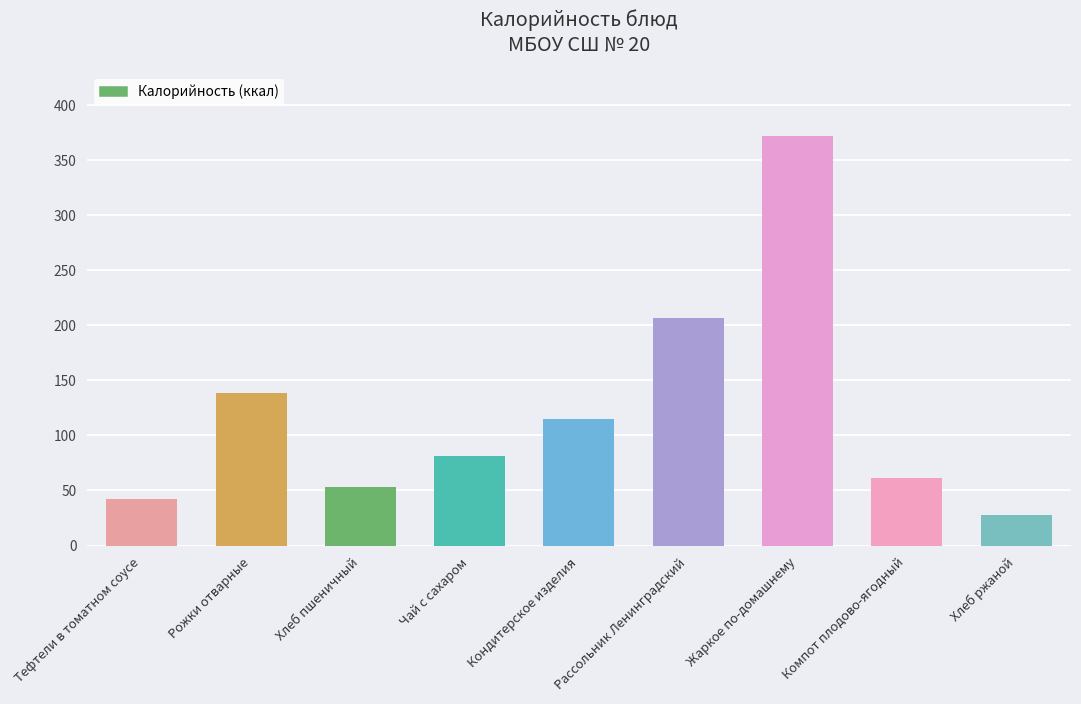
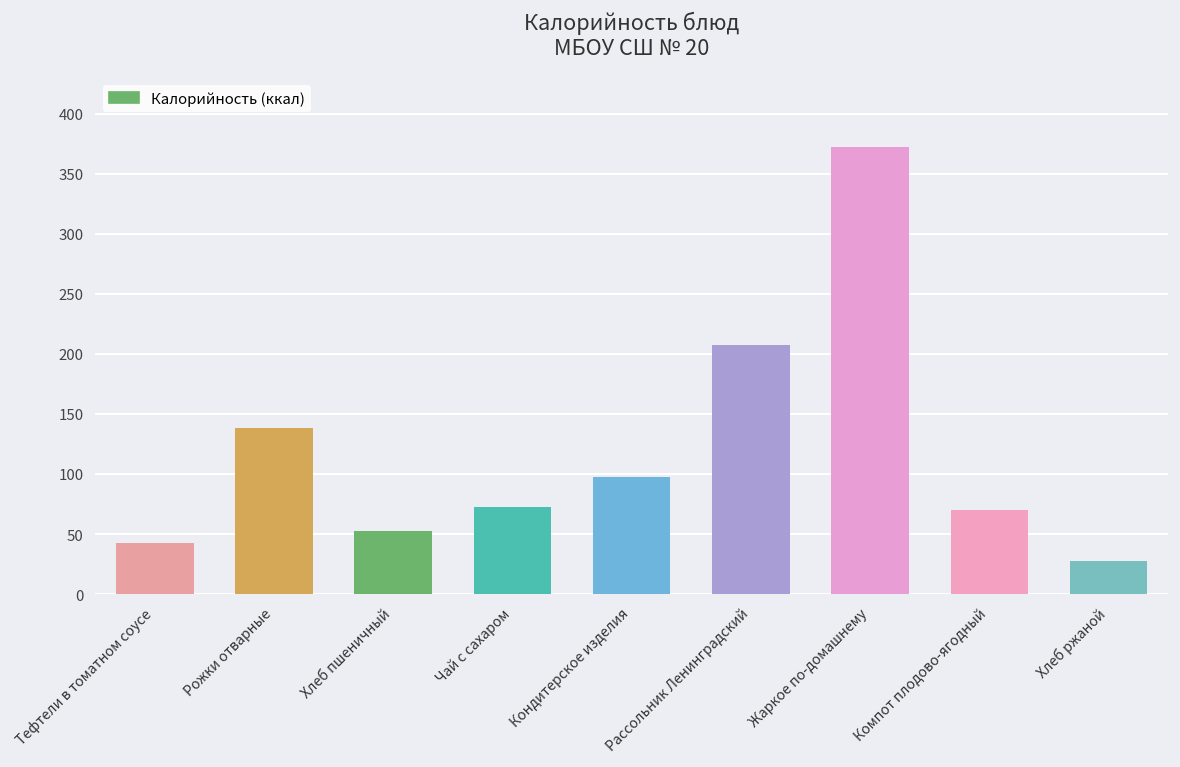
  {
    "Тефтели в томатном соусе": 43,
    "Рожки отварные": 139,
    "Хлеб пшеничный": 53,
-   "Чай с сахаром": 81,
-   "Кондитерское изделия": 115,
+   "Чай с сахаром": 72,
+   "Кондитерское изделия": 97,
    "Рассольник Ленинградский": 207,
    "Жаркое по-домашнему": 372,
-   "Компот плодово-ягодный": 61,
+   "Компот плодово-ягодный": 70,
    "Хлеб ржаной": 27
  }
